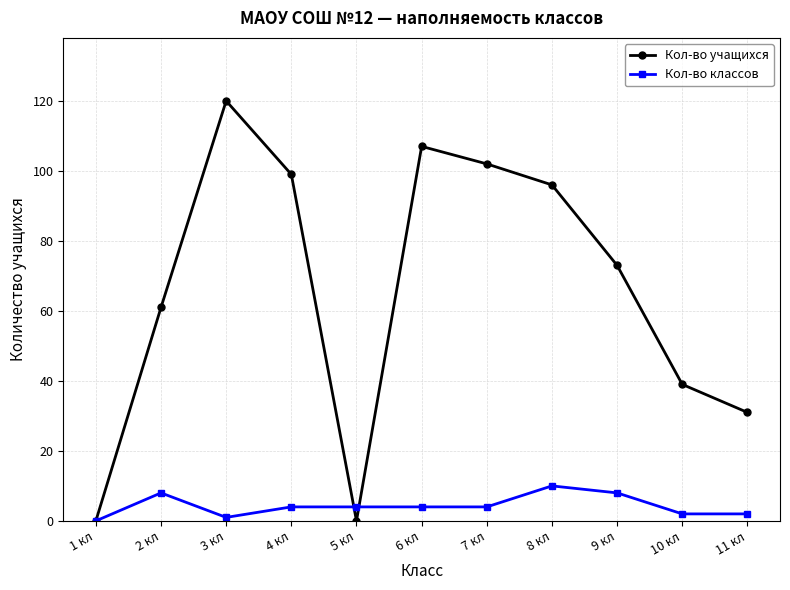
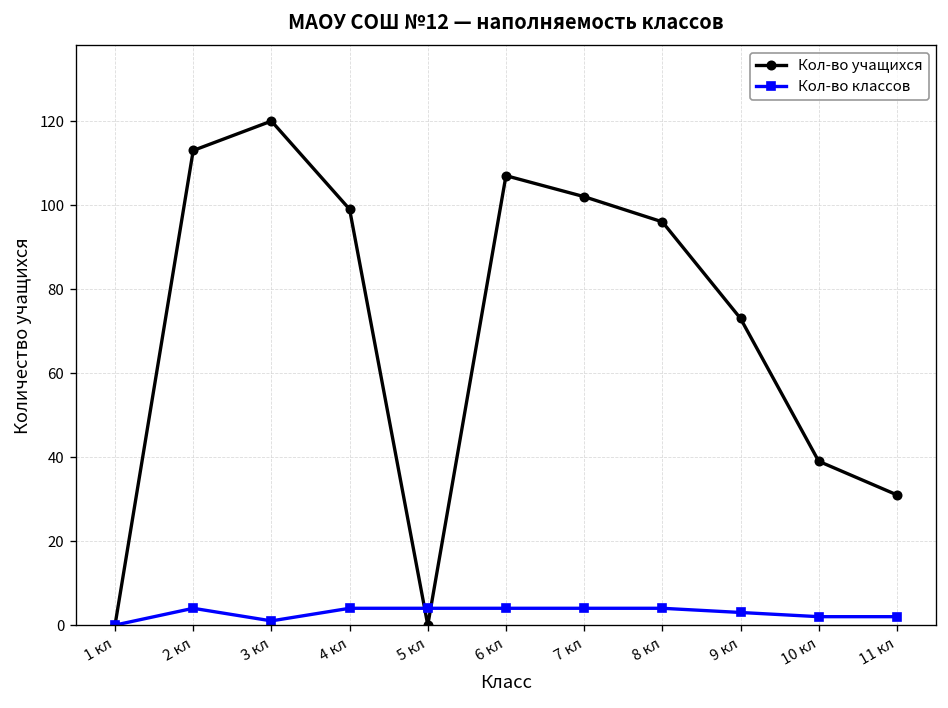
  {
    "Кол-во учащихся": {
-     "2 кл": 61,
+     "2 кл": 113,
      "3 кл": 120,
      "4 кл": 99,
      "5 кл": 0,
      "6 кл": 107,
      "7 кл": 102,
      "8 кл": 96,
      "9 кл": 73,
      "10 кл": 39,
      "11 кл": 31
    },
    "Кол-во классов": {
-     "2 кл": 8,
+     "2 кл": 4,
      "3 кл": 1,
      "4 кл": 4,
      "5 кл": 4,
      "6 кл": 4,
      "7 кл": 4,
-     "8 кл": 10,
-     "9 кл": 8,
+     "8 кл": 4,
+     "9 кл": 3,
      "10 кл": 2,
      "11 кл": 2
    }
  }
